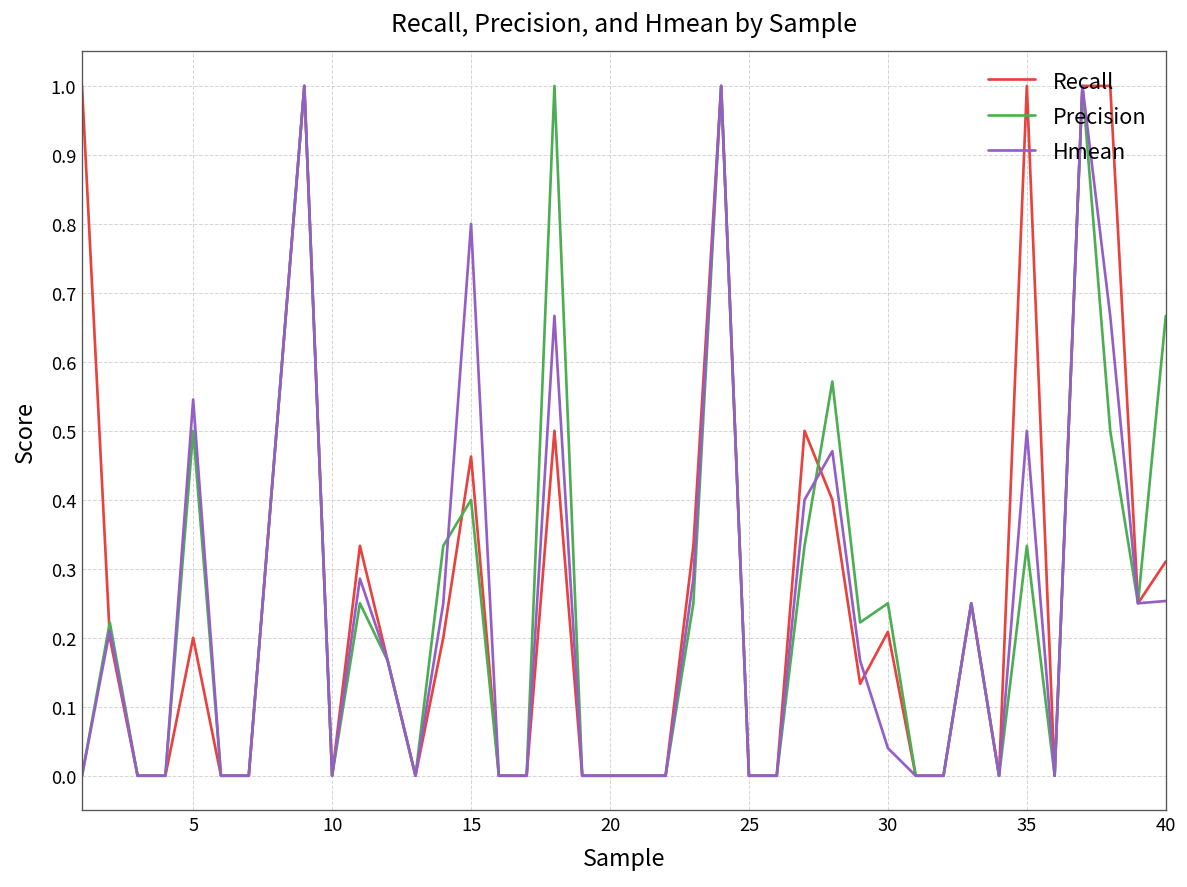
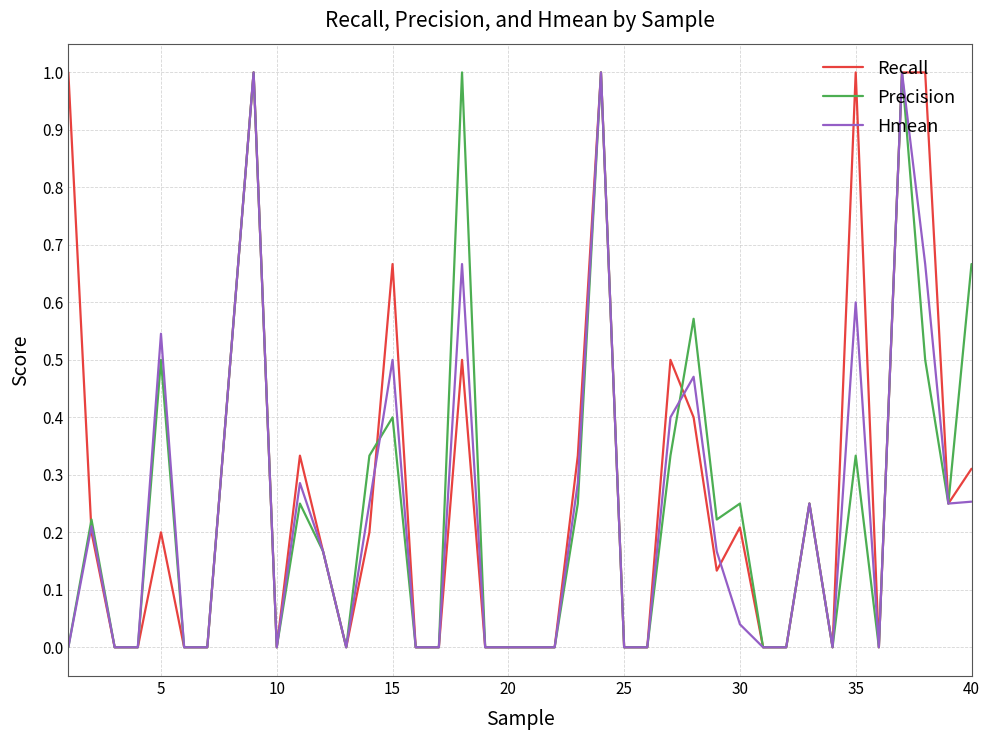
  {
    "Recall": {
      "5": 0.20,
-     "15": 0.46,
+     "15": 0.67,
      "30": 0.21,
      "35": 1.00,
      "40": 0.31
    },
    "Precision": {
      "5": 0.50,
      "15": 0.40,
      "30": 0.25,
      "35": 0.33,
      "40": 0.67
    },
    "Hmean": {
      "5": 0.55,
-     "15": 0.8,
+     "15": 0.5,
      "30": 0.04,
-     "35": 0.5,
+     "35": 0.6,
      "40": 0.25
    }
  }
